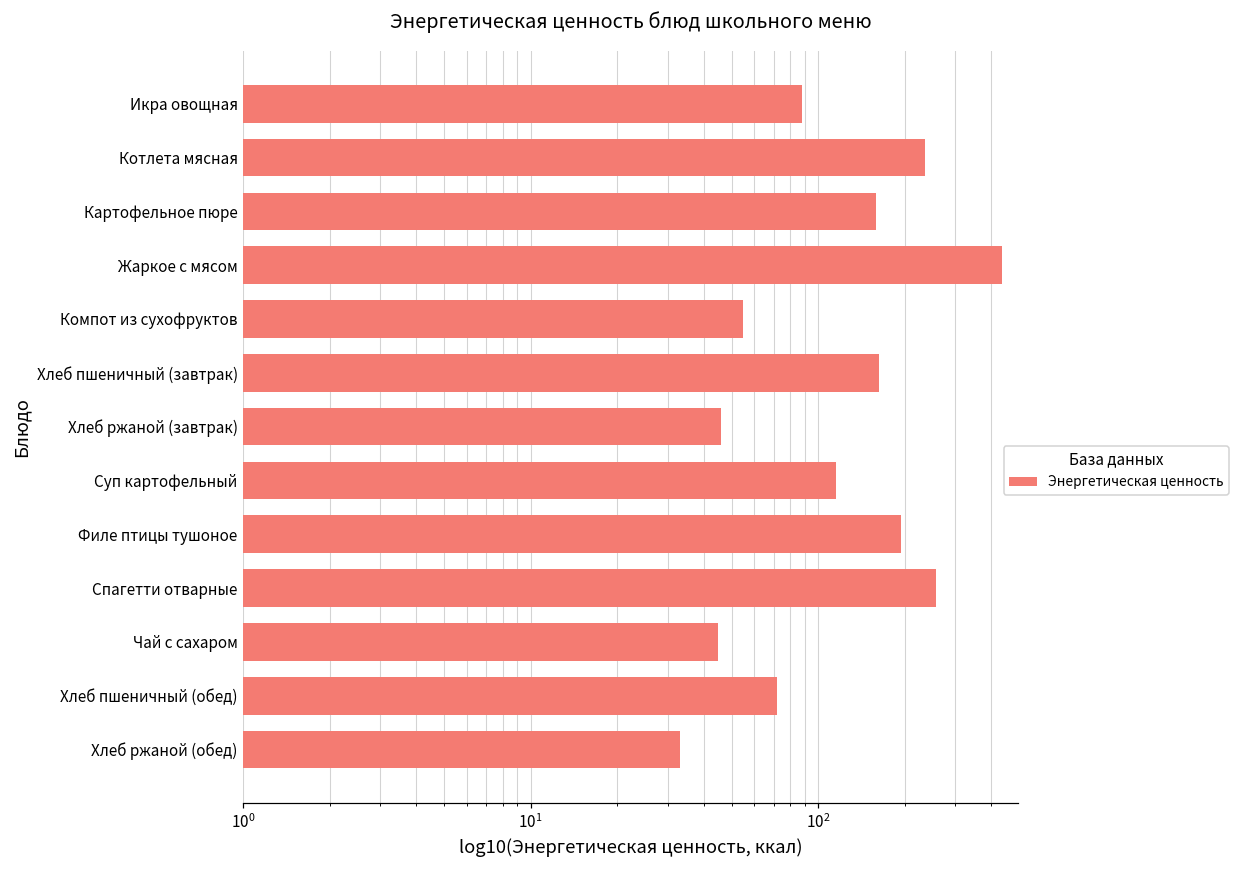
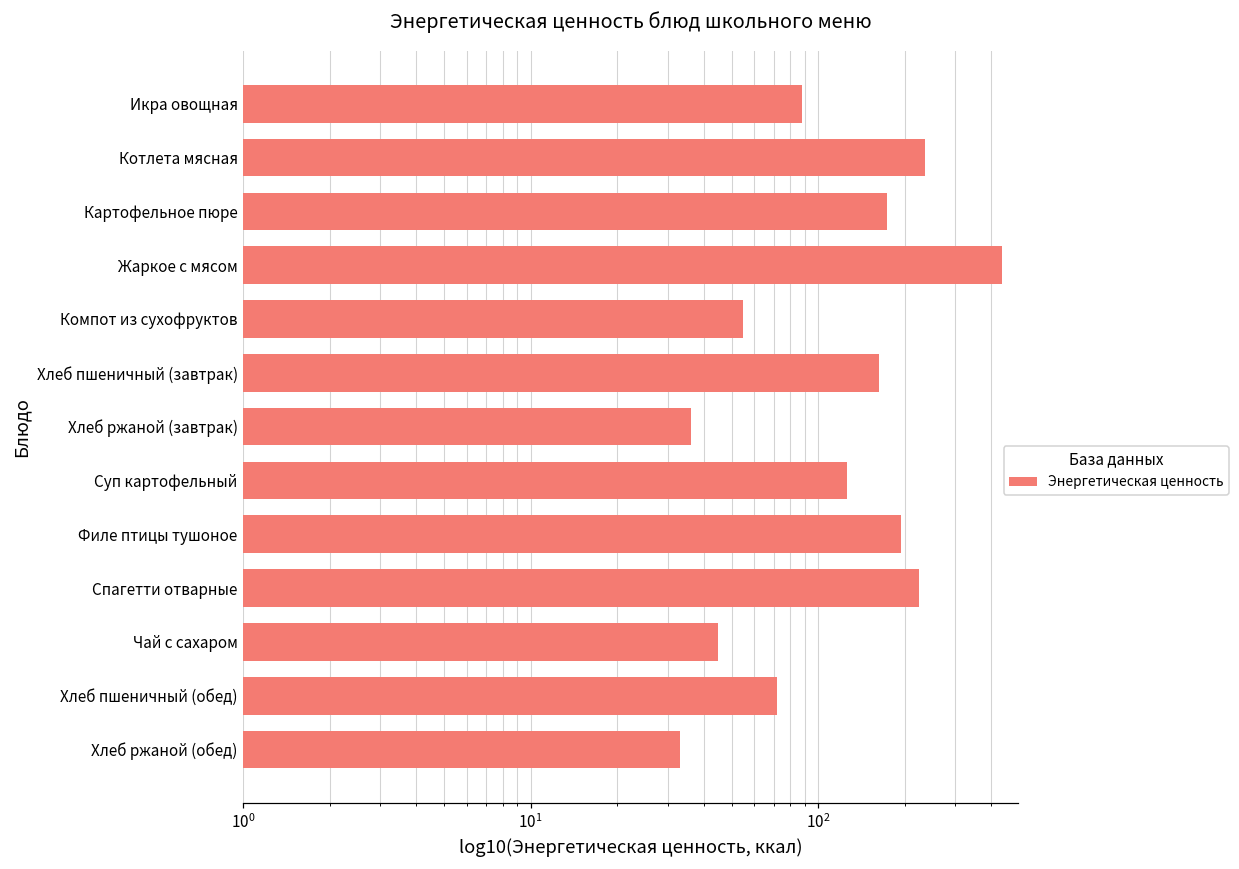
  {
    "Икра овощная": 88,
    "Котлета мясная": 240,
-   "Картофельное пюре": 160,
+   "Картофельное пюре": 170,
    "Жаркое с мясом": 440,
    "Компот из сухофруктов": 55,
    "Хлеб пшеничный (завтрак)": 160,
-   "Хлеб ржаной (завтрак)": 46,
-   "Суп картофельный": 120,
+   "Хлеб ржаной (завтрак)": 36,
+   "Суп картофельный": 130,
    "Филе птицы тушоное": 190,
-   "Спагетти отварные": 260,
+   "Спагетти отварные": 220,
    "Чай с сахаром": 45,
    "Хлеб пшеничный (обед)": 72,
    "Хлеб ржаной (обед)": 33
  }
